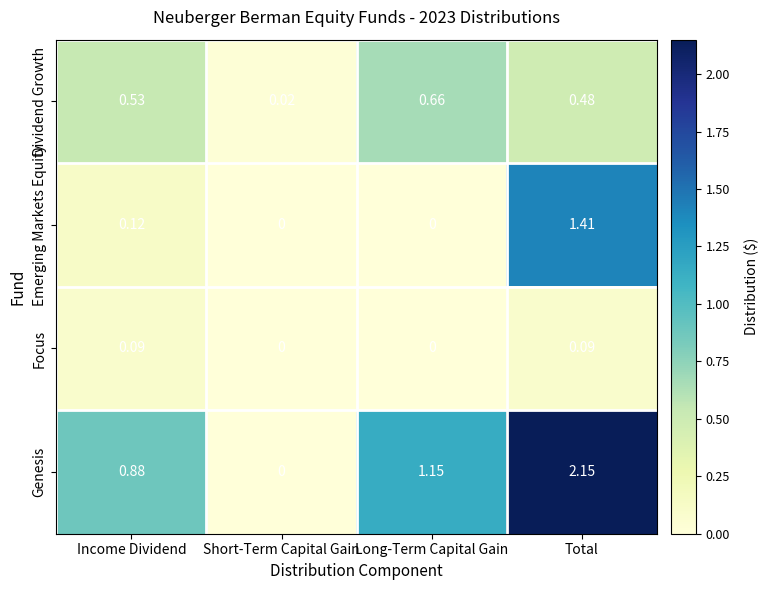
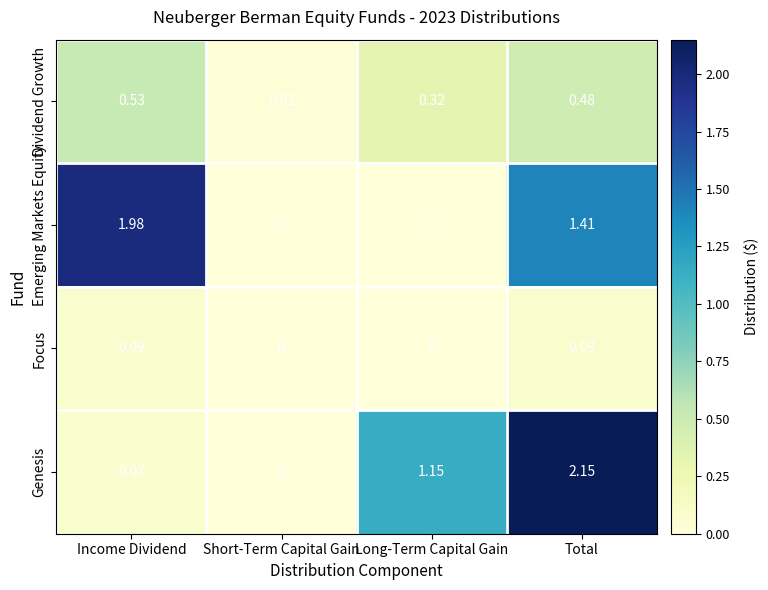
  {
    "Dividend Growth": {
      "Income Dividend": 0.53,
-     "Long-Term Capital Gain": 0.66,
+     "Long-Term Capital Gain": 0.32,
      "Total": 0.48
    },
    "Emerging Markets Equity": {
-     "Income Dividend": 0.12,
+     "Income Dividend": 1.98,
      "Total": 1.41
    },
    "Focus": {
      "Income Dividend": 0.09,
      "Total": 0.09
    },
    "Genesis": {
-     "Income Dividend": 0.88,
+     "Income Dividend": 0.07,
      "Long-Term Capital Gain": 1.15,
      "Total": 2.15
    }
  }
